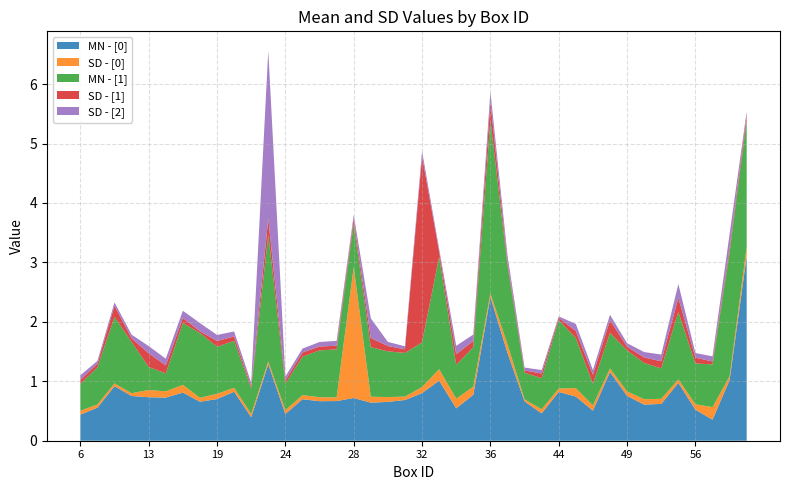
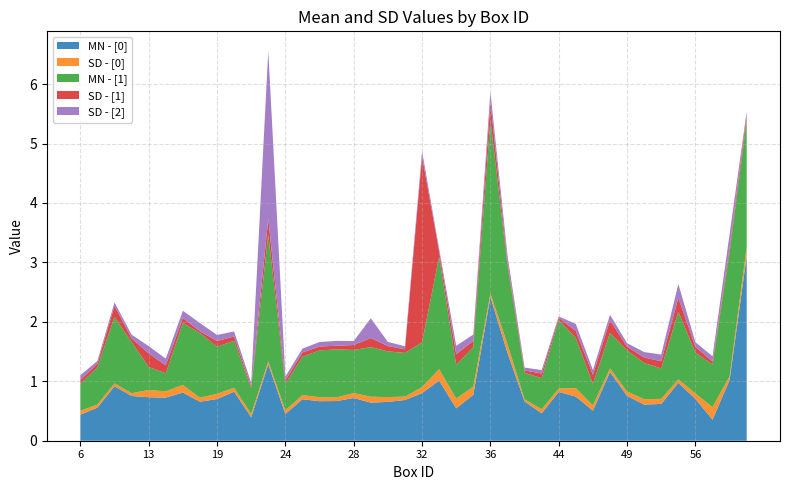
  {
    "MN - [0]": {
      "24": 0.4,
      "28": 0.7,
      "32": 0.8,
      "36": 2.4,
      "44": 0.8,
      "49": 0.8,
-     "56": 0.5
+     "56": 0.7
    },
    "SD - [0]": {
      "24": 0.1,
-     "28": 2.2,
+     "28": 0.1,
      "32": 0.1,
      "36": 0.1,
      "44": 0.1,
      "49": 0.1,
      "56": 0.1
    },
    "MN - [1]": {
      "24": 0.4,
      "28": 0.7,
      "32": 0.8,
      "36": 2.9,
      "49": 0.7,
      "56": 0.7
    },
    "SD - [1]": {
      "24": 0.1,
      "28": 0.1,
      "32": 3.1,
      "36": 0.3,
      "49": 0.1,
      "56": 0.1
    },
    "SD - [2]": {
      "24": 0.1,
      "28": 0.1,
      "32": 0.1,
      "36": 0.2,
      "49": 0.1,
      "56": 0.1
    }
  }
